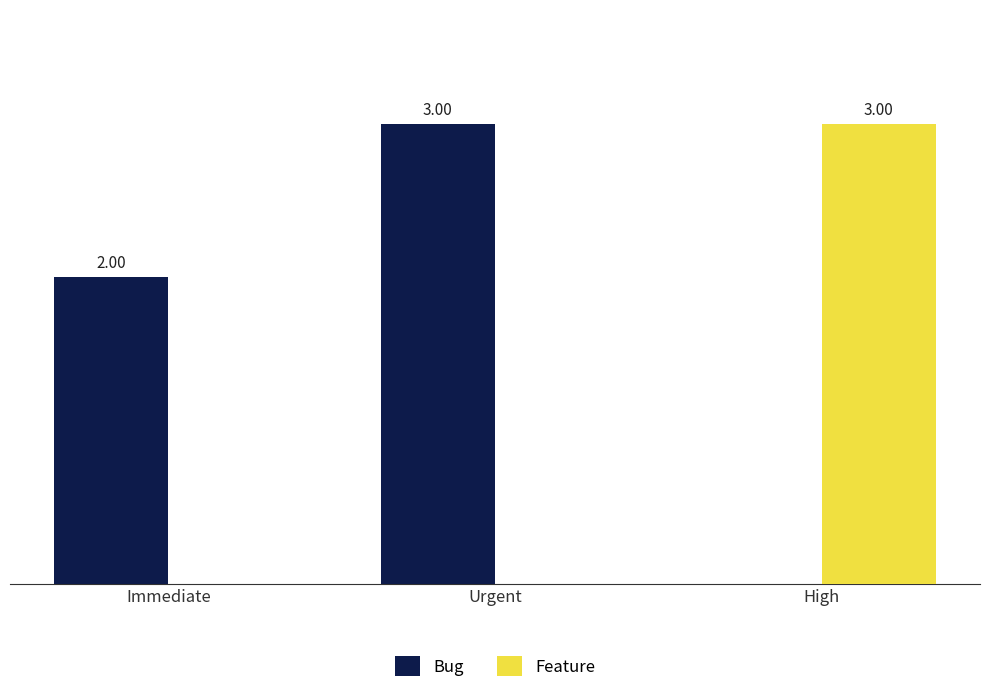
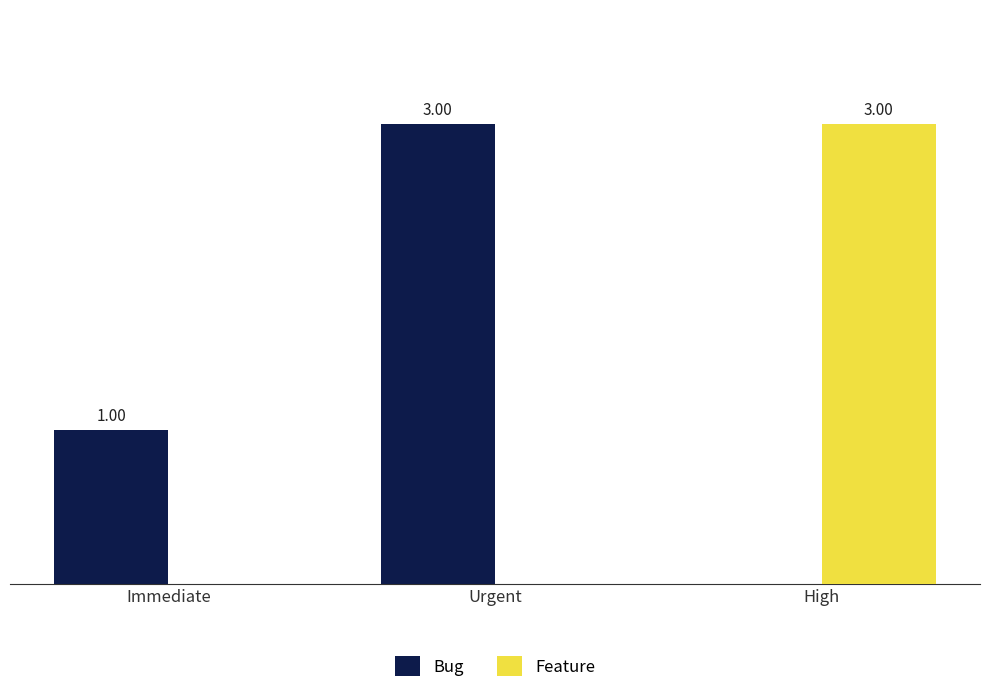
  {
    "Bug": {
-     "Immediate": 2.00,
+     "Immediate": 1.00,
      "Urgent": 3.00
    },
    "Feature": {
      "High": 3.00
    }
  }
